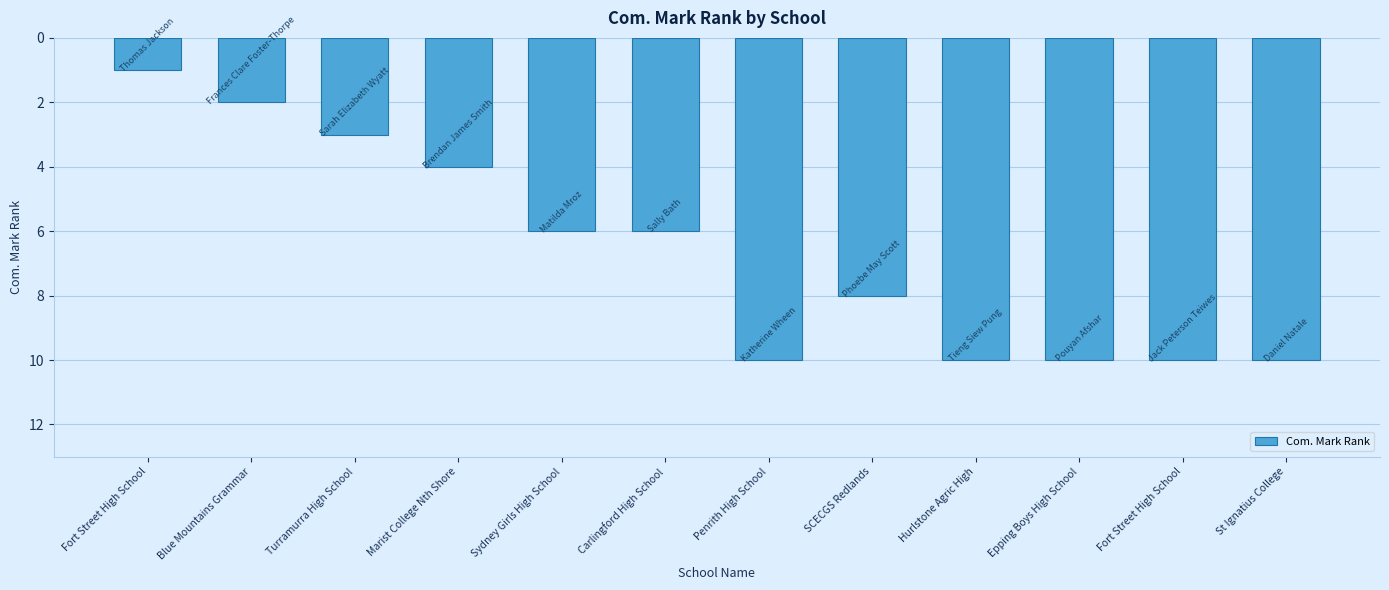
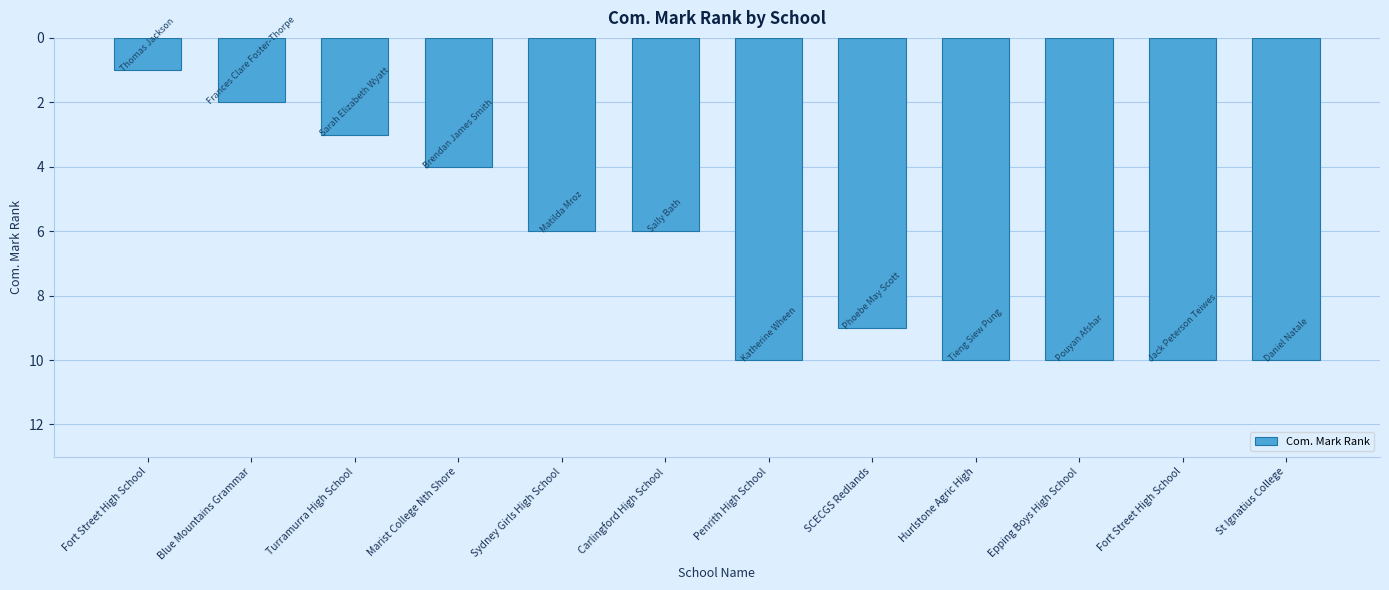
  {
    "Blue Mountains Grammar": 2,
    "Turramurra High School": 3,
    "Marist College Nth Shore": 4,
    "Sydney Girls High School": 6,
    "Carlingford High School": 6,
    "Penrith High School": 10,
-   "SCECGS Redlands": 8,
+   "SCECGS Redlands": 9,
    "Hurlstone Agric High": 10,
    "Epping Boys High School": 10,
    "St Ignatius College": 10
  }
